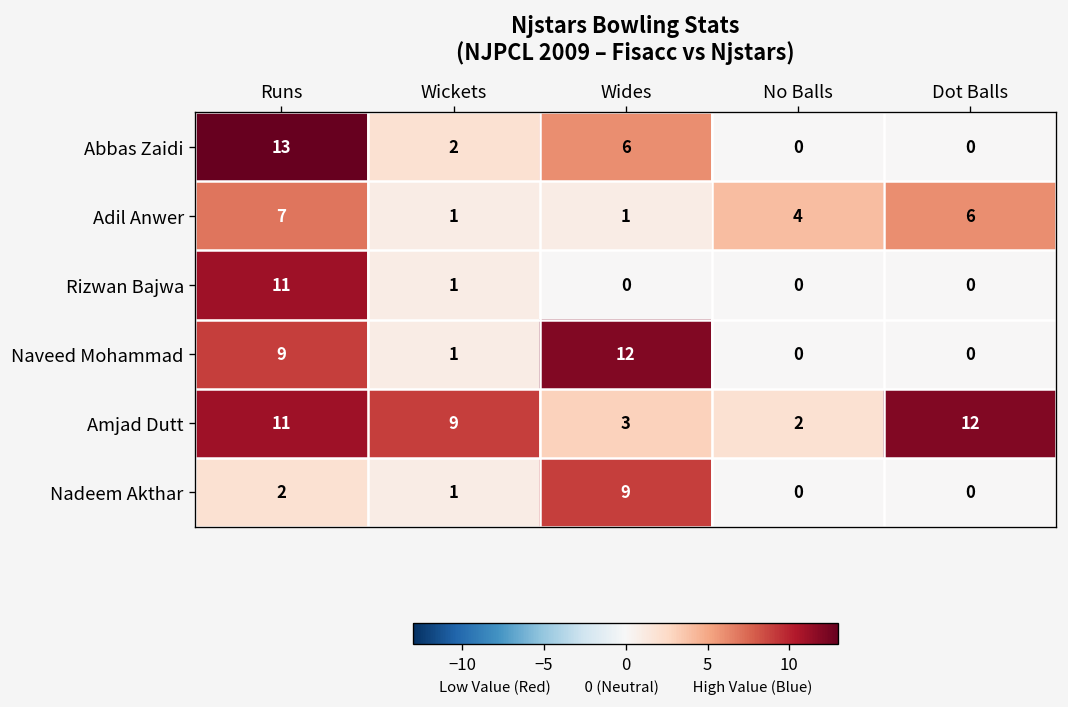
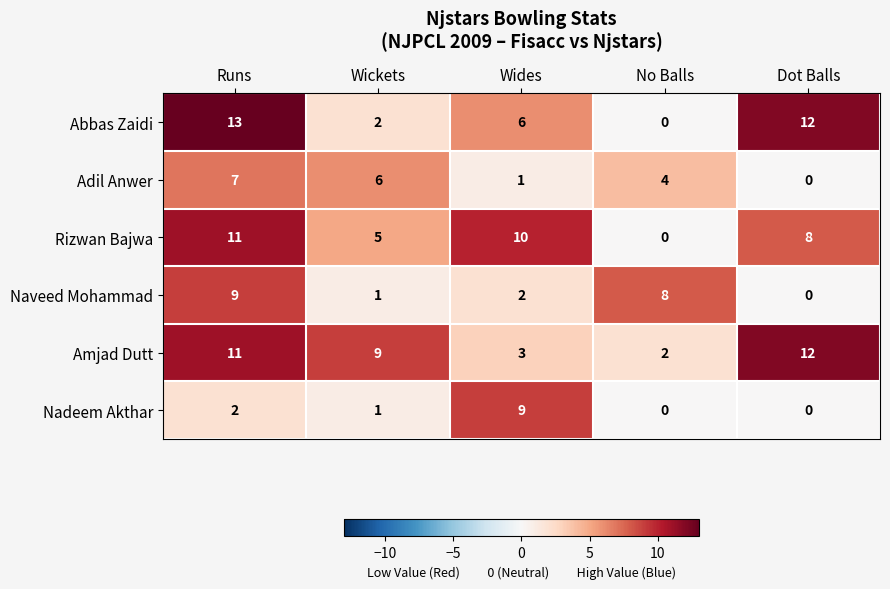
  {
    "Abbas Zaidi": {
      "Runs": 13,
      "Wickets": 2,
      "Wides": 6,
      "No Balls": 0,
-     "Dot Balls": 0
+     "Dot Balls": 12
    },
    "Adil Anwer": {
      "Runs": 7,
-     "Wickets": 1,
+     "Wickets": 6,
      "Wides": 1,
      "No Balls": 4,
-     "Dot Balls": 6
+     "Dot Balls": 0
    },
    "Rizwan Bajwa": {
      "Runs": 11,
-     "Wickets": 1,
-     "Wides": 0,
+     "Wickets": 5,
+     "Wides": 10,
      "No Balls": 0,
-     "Dot Balls": 0
+     "Dot Balls": 8
    },
    "Naveed Mohammad": {
      "Runs": 9,
      "Wickets": 1,
-     "Wides": 12,
-     "No Balls": 0,
+     "Wides": 2,
+     "No Balls": 8,
      "Dot Balls": 0
    },
    "Amjad Dutt": {
      "Runs": 11,
      "Wickets": 9,
      "Wides": 3,
      "No Balls": 2,
      "Dot Balls": 12
    },
    "Nadeem Akthar": {
      "Runs": 2,
      "Wickets": 1,
      "Wides": 9,
      "No Balls": 0,
      "Dot Balls": 0
    }
  }
